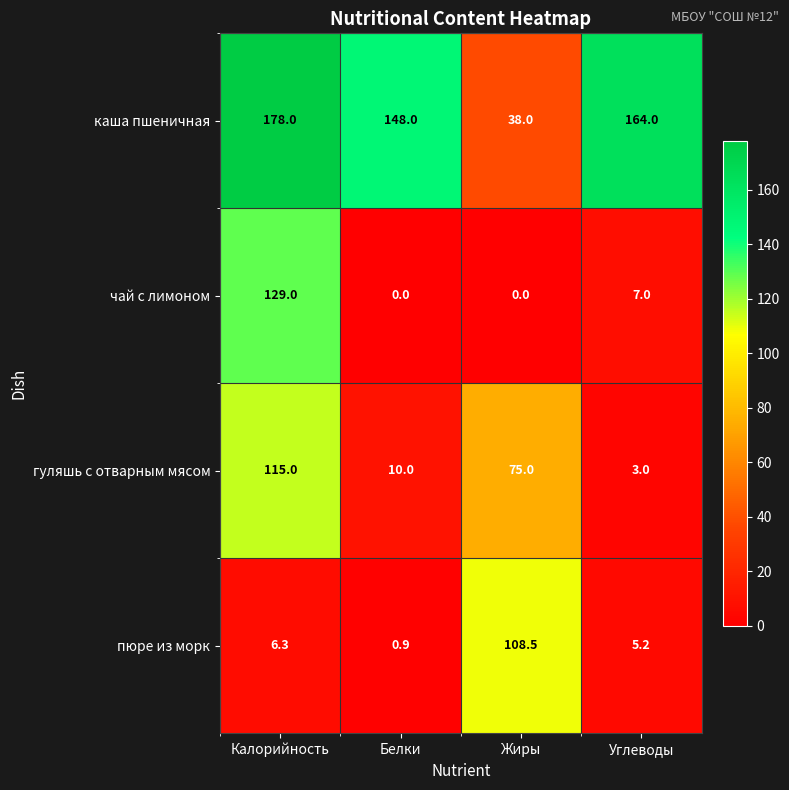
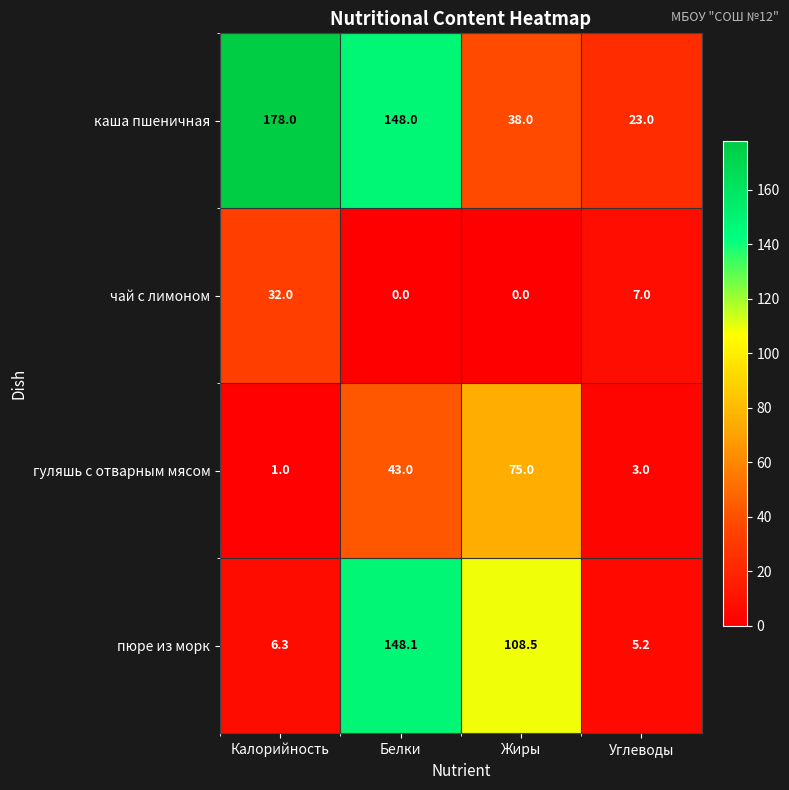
  {
    "каша пшеничная": {
      "Калорийность": 178.0,
      "Белки": 148.0,
      "Жиры": 38.0,
-     "Углеводы": 164.0
+     "Углеводы": 23.0
    },
    "чай с лимоном": {
-     "Калорийность": 129.0,
+     "Калорийность": 32.0,
      "Белки": 0.0,
      "Жиры": 0.0,
      "Углеводы": 7.0
    },
    "гуляшь с отварным мясом": {
-     "Калорийность": 115.0,
-     "Белки": 10.0,
+     "Калорийность": 1.0,
+     "Белки": 43.0,
      "Жиры": 75.0,
      "Углеводы": 3.0
    },
    "пюре из морк": {
      "Калорийность": 6.3,
-     "Белки": 0.9,
+     "Белки": 148.1,
      "Жиры": 108.5,
      "Углеводы": 5.2
    }
  }
